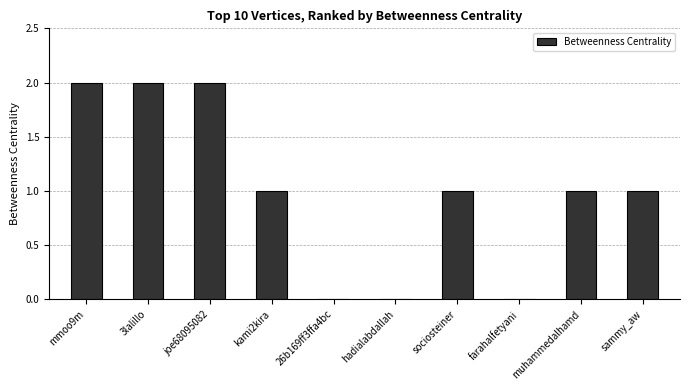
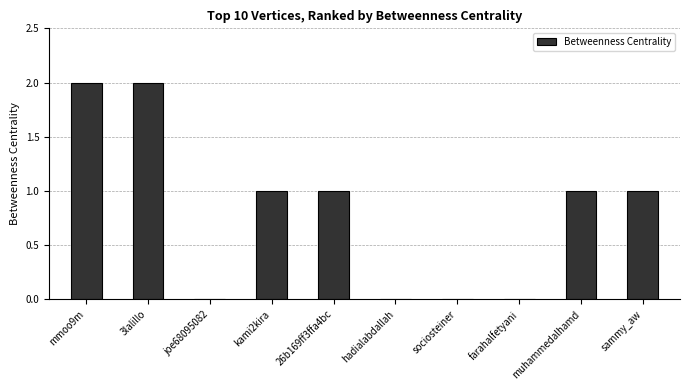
  {
    "mmoo9m": 2,
    "3lalillo": 2,
-   "joe68095082": 2,
+   "joe68095082": 0,
    "kami2kira": 1,
-   "26b169ff3ffa4bc": 0,
+   "26b169ff3ffa4bc": 1,
    "hadialabdallah": 0,
-   "sociosteiner": 1,
+   "sociosteiner": 0,
    "farahalfetyani": 0,
    "muhammedalhamd": 1,
    "sammy_aw": 1
  }
